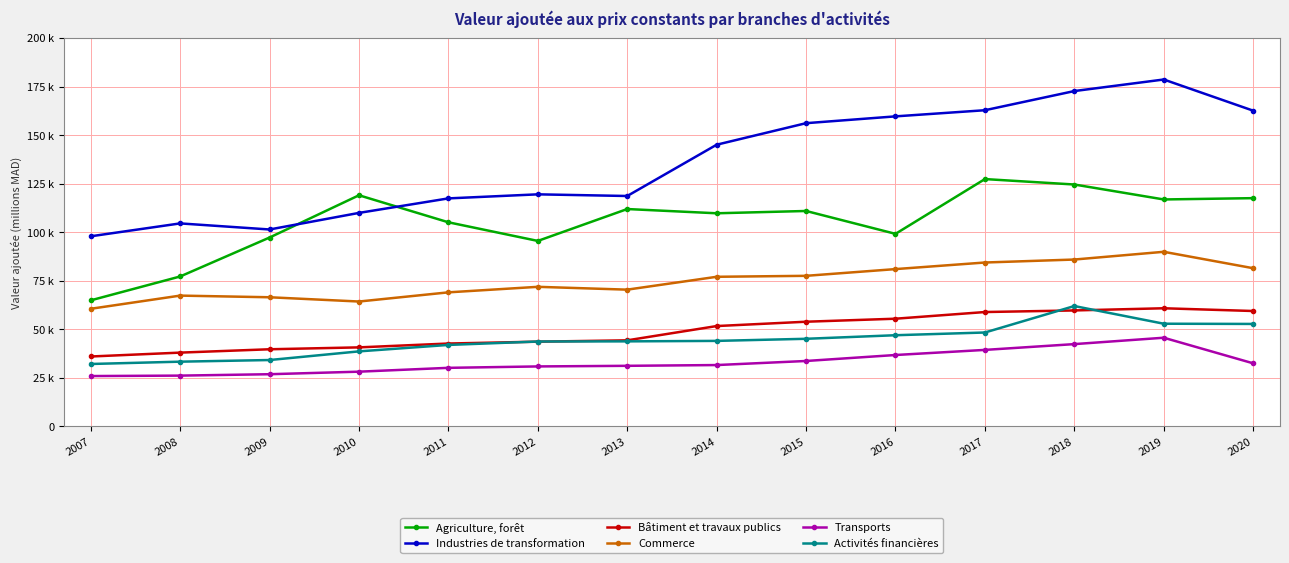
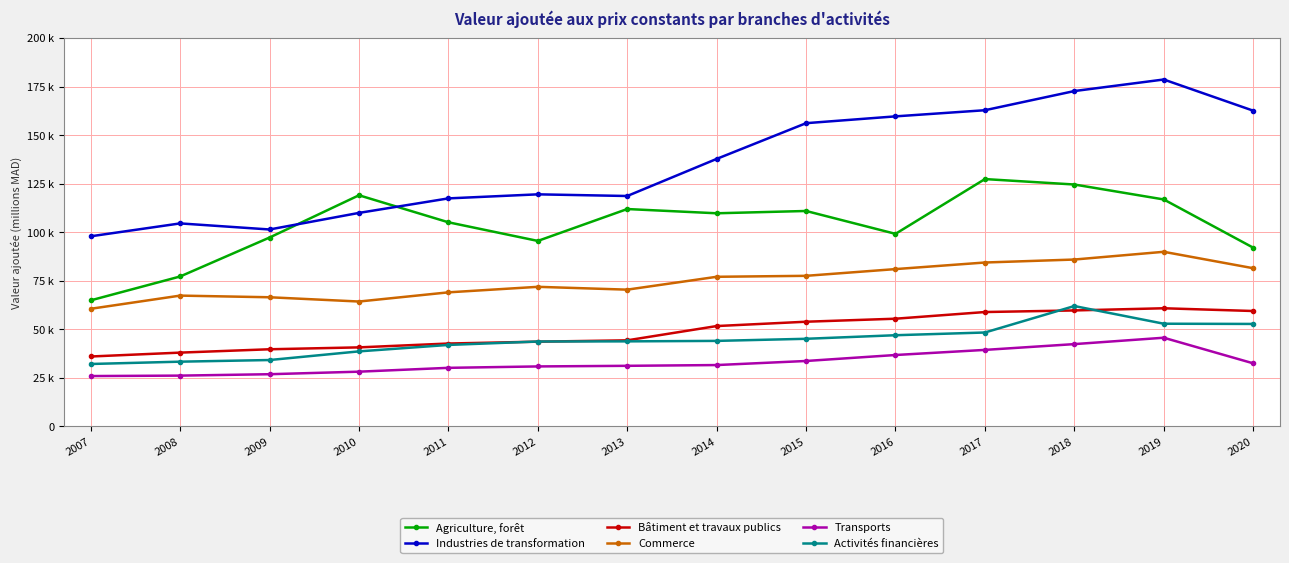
  {
    "Agriculture, forêt": {
      "2007": 65000,
      "2008": 77000,
      "2009": 97000,
      "2010": 119000,
      "2011": 105000,
      "2012": 96000,
      "2013": 112000,
      "2014": 110000,
      "2015": 111000,
      "2016": 99000,
      "2017": 127000,
      "2018": 125000,
      "2019": 117000,
-     "2020": 118000
+     "2020": 92000
    },
    "Industries de transformation": {
      "2007": 98000,
      "2008": 105000,
      "2009": 101000,
      "2010": 110000,
      "2011": 117000,
      "2012": 119000,
      "2013": 119000,
-     "2014": 145000,
+     "2014": 138000,
      "2015": 156000,
      "2016": 160000,
      "2017": 163000,
      "2018": 173000,
      "2019": 179000,
      "2020": 163000
    },
    "Bâtiment et travaux publics": {
      "2007": 36000,
      "2008": 38000,
      "2009": 40000,
      "2010": 41000,
      "2014": 52000,
      "2015": 54000,
      "2016": 55000,
      "2017": 59000,
      "2018": 60000,
      "2019": 61000,
      "2020": 59000
    },
    "Commerce": {
      "2007": 61000,
      "2008": 67000,
      "2009": 67000,
      "2010": 64000,
      "2011": 69000,
      "2012": 72000,
      "2013": 70000,
      "2014": 77000,
      "2015": 78000,
      "2016": 81000,
      "2017": 84000,
      "2018": 86000,
      "2019": 90000,
      "2020": 81000
    },
    "Transports": {
      "2007": 26000,
      "2008": 26000,
      "2009": 27000,
      "2010": 28000,
      "2011": 30000,
      "2012": 31000,
      "2013": 31000,
      "2014": 32000,
      "2015": 34000,
      "2016": 37000,
      "2017": 39000,
      "2018": 42000,
      "2019": 46000,
      "2020": 33000
    },
    "Activités financières": {
      "2007": 32000,
      "2008": 33000,
      "2009": 34000,
      "2010": 39000,
      "2014": 44000,
      "2015": 45000,
      "2016": 47000,
      "2017": 48000,
      "2018": 62000,
      "2019": 53000,
      "2020": 53000
    }
  }
